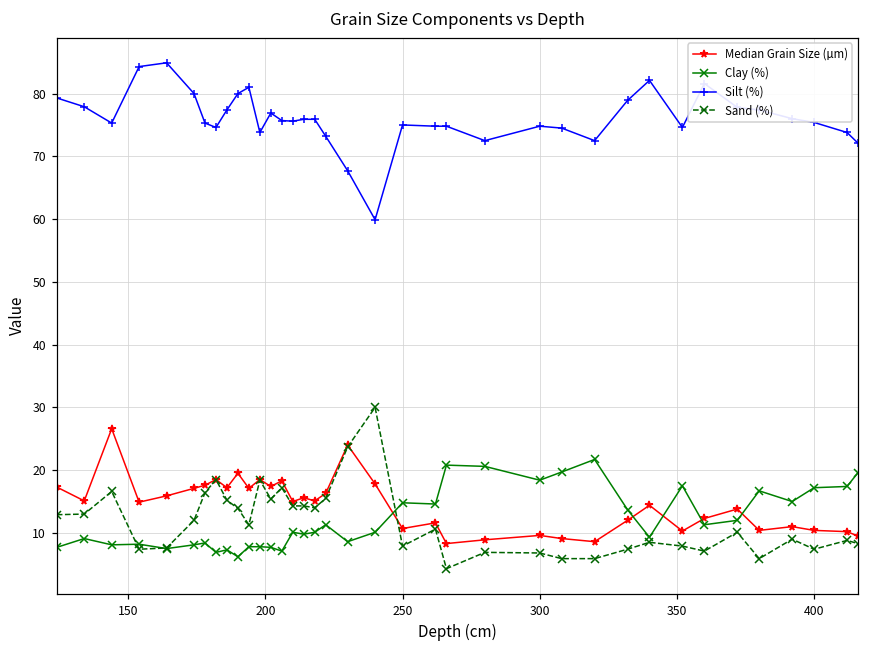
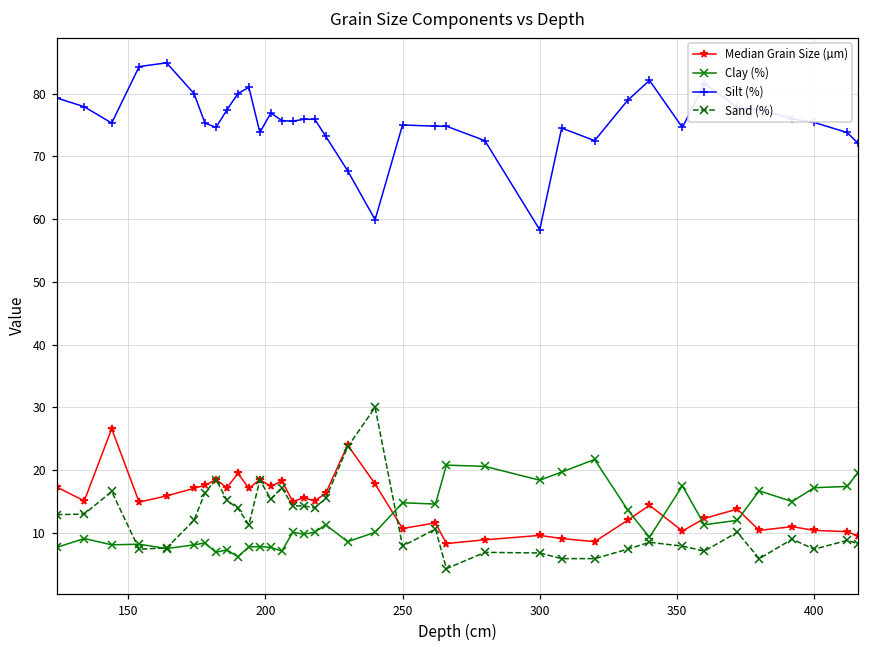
  {
    "Median Grain Size (µm)": {
      "250": 11,
      "300": 10,
      "400": 10
    },
    "Silt (%)": {
      "250": 75,
-     "300": 75,
+     "300": 58,
      "400": 75
    }
  }
